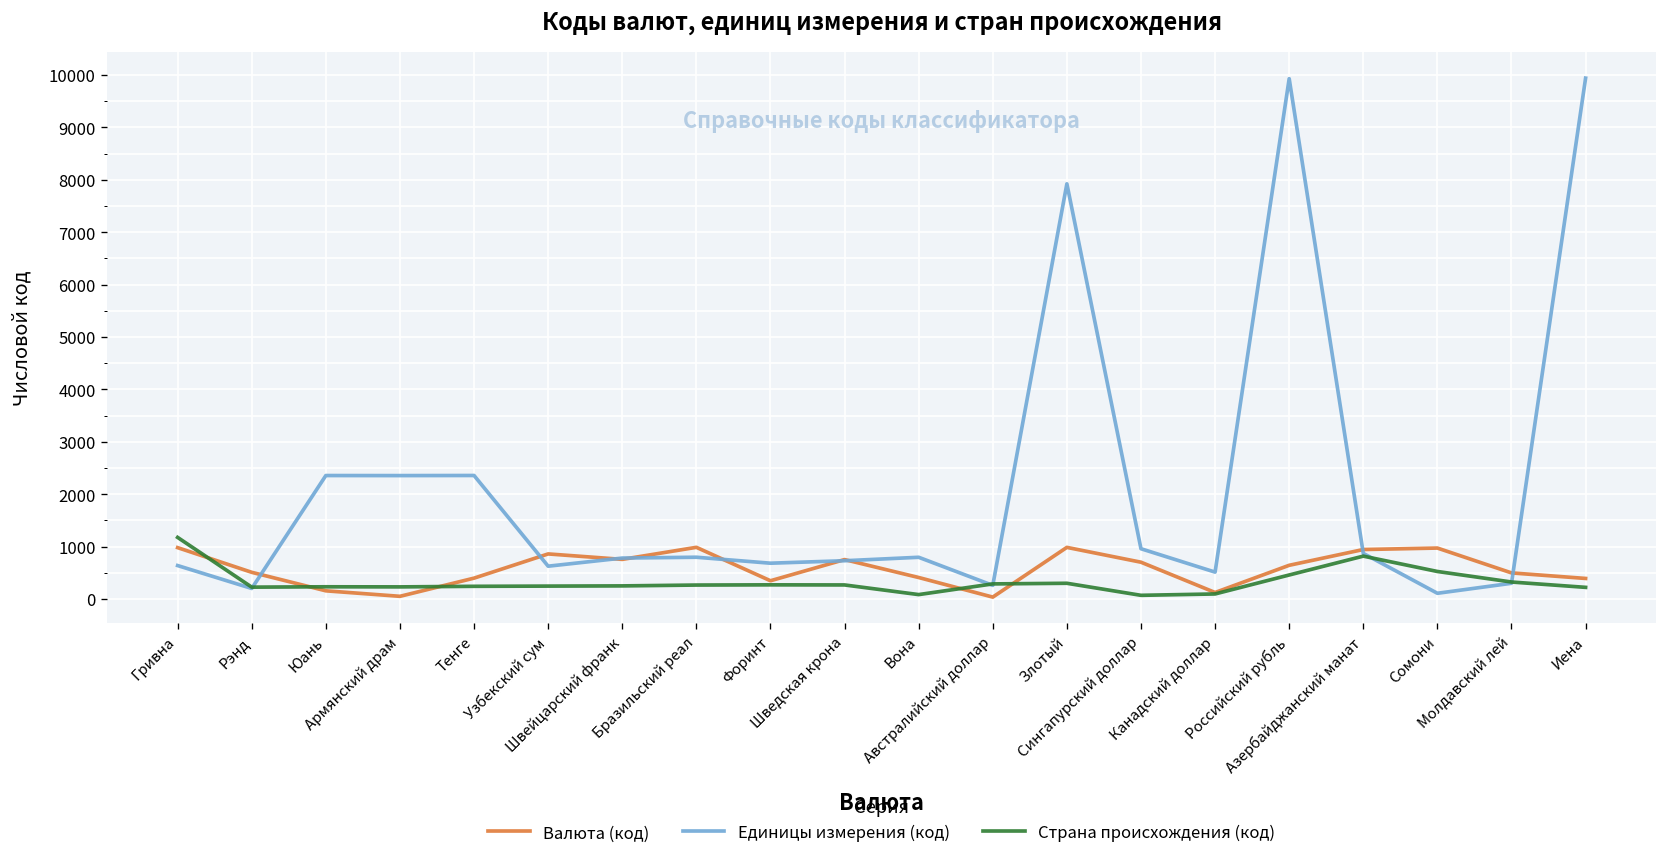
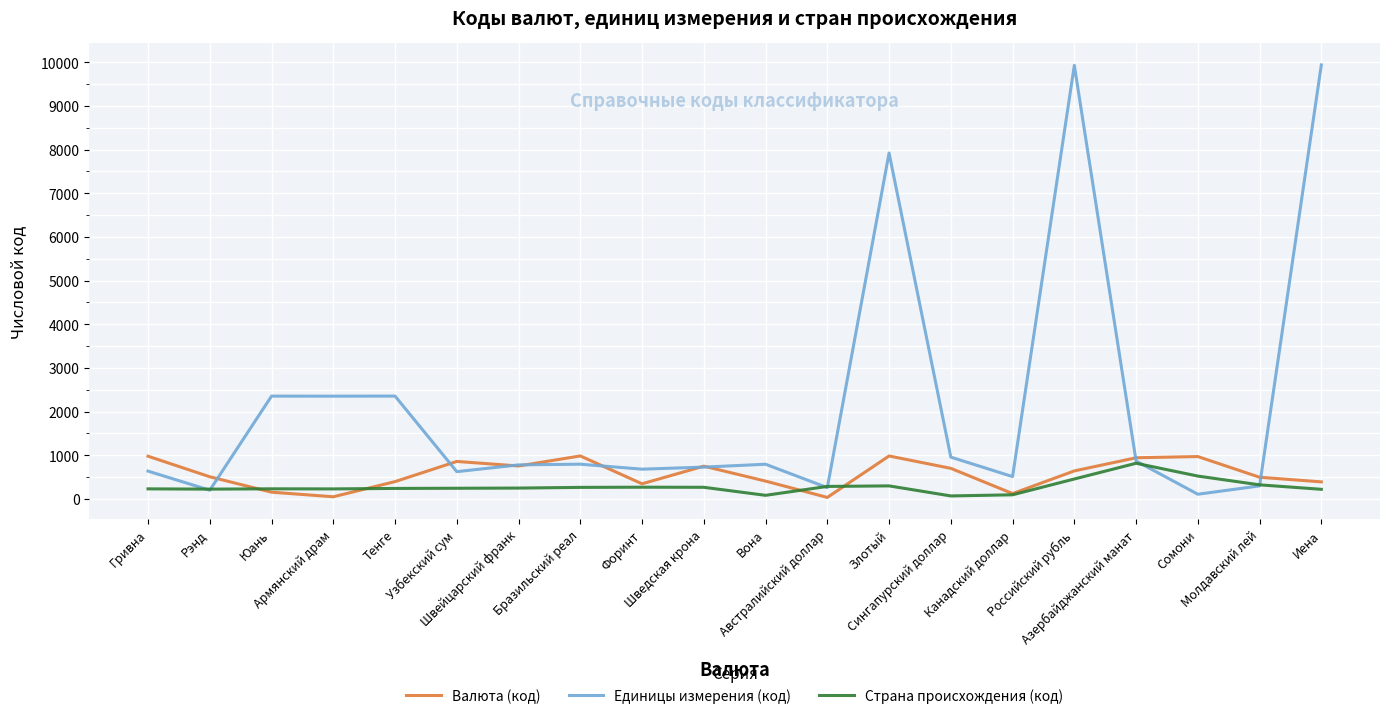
  {
    "Валюта (код)": {
      "Гривна": 1000,
      "Рэнд": 500,
      "Юань": 200,
      "Армянский драм": 100,
      "Тенге": 400,
      "Узбекский сум": 900,
      "Бразильский реал": 1000,
      "Форинт": 300,
      "Вона": 400,
      "Австралийский доллар": 0,
      "Злотый": 1000,
      "Сингапурский доллар": 700,
      "Российский рубль": 600,
      "Азербайджанский манат": 900,
      "Сомони": 1000,
      "Молдавский лей": 500,
      "Иена": 400
    },
    "Единицы измерения (код)": {
      "Гривна": 600,
      "Юань": 2400,
      "Армянский драм": 2400,
      "Тенге": 2400,
      "Узбекский сум": 600,
      "Бразильский реал": 800,
      "Форинт": 700,
      "Вона": 800,
      "Злотый": 7900,
      "Сингапурский доллар": 1000,
      "Канадский доллар": 500,
      "Российский рубль": 9900,
      "Сомони": 100,
      "Иена": 9900
    },
    "Страна происхождения (код)": {
-     "Гривна": 1200,
+     "Гривна": 200,
      "Юань": 200,
      "Армянский драм": 200,
      "Тенге": 200,
      "Узбекский сум": 200,
      "Швейцарский франк": 300,
      "Бразильский реал": 300,
      "Форинт": 300,
      "Шведская крона": 300,
      "Вона": 100,
      "Злотый": 300,
      "Сингапурский доллар": 100,
      "Российский рубль": 500,
      "Сомони": 500,
      "Иена": 200
    }
  }
